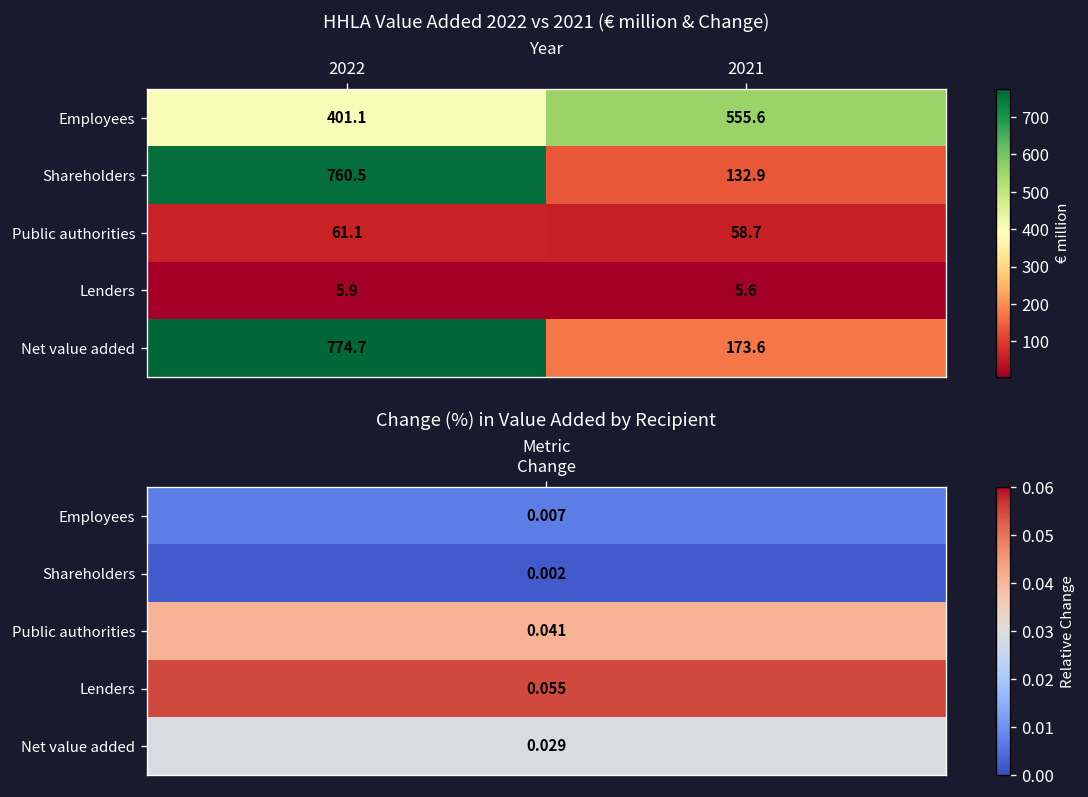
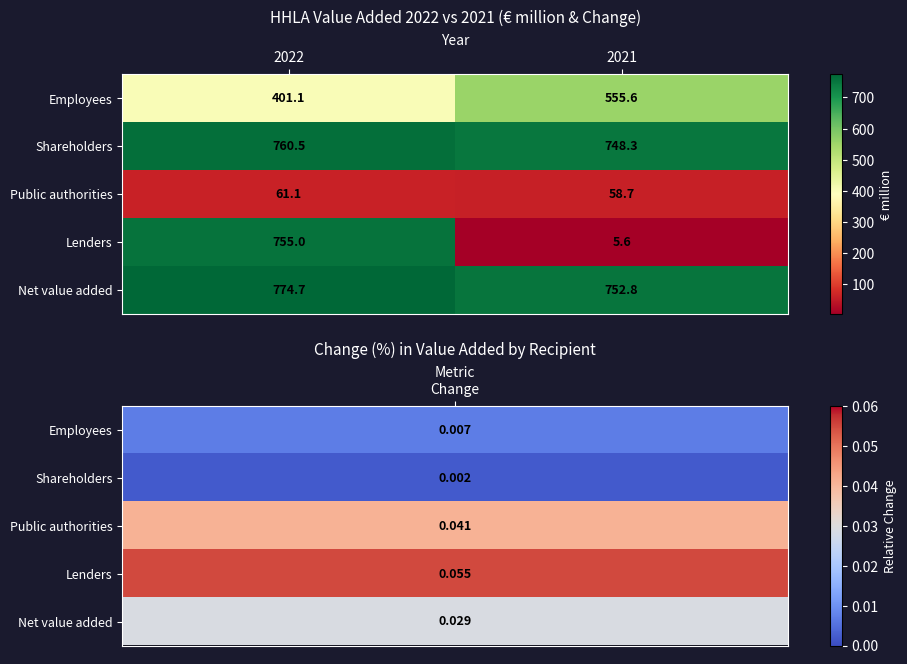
  {
    "HHLA Value Added 2022 vs 2021 (€ million & Change)": {
      "Employees": {
        "2022": 401.1,
        "2021": 555.6
      },
      "Shareholders": {
        "2022": 760.5,
-       "2021": 132.9
+       "2021": 748.3
      },
      "Public authorities": {
        "2022": 61.1,
        "2021": 58.7
      },
      "Lenders": {
-       "2022": 5.9,
+       "2022": 755.0,
        "2021": 5.6
      },
      "Net value added": {
        "2022": 774.7,
-       "2021": 173.6
+       "2021": 752.8
      }
    },
    "Change (%) in Value Added by Recipient": {
      "Employees": {
        "Change": 0.007
      },
      "Shareholders": {
        "Change": 0.002
      },
      "Public authorities": {
        "Change": 0.041
      },
      "Lenders": {
        "Change": 0.055
      },
      "Net value added": {
        "Change": 0.029
      }
    }
  }
